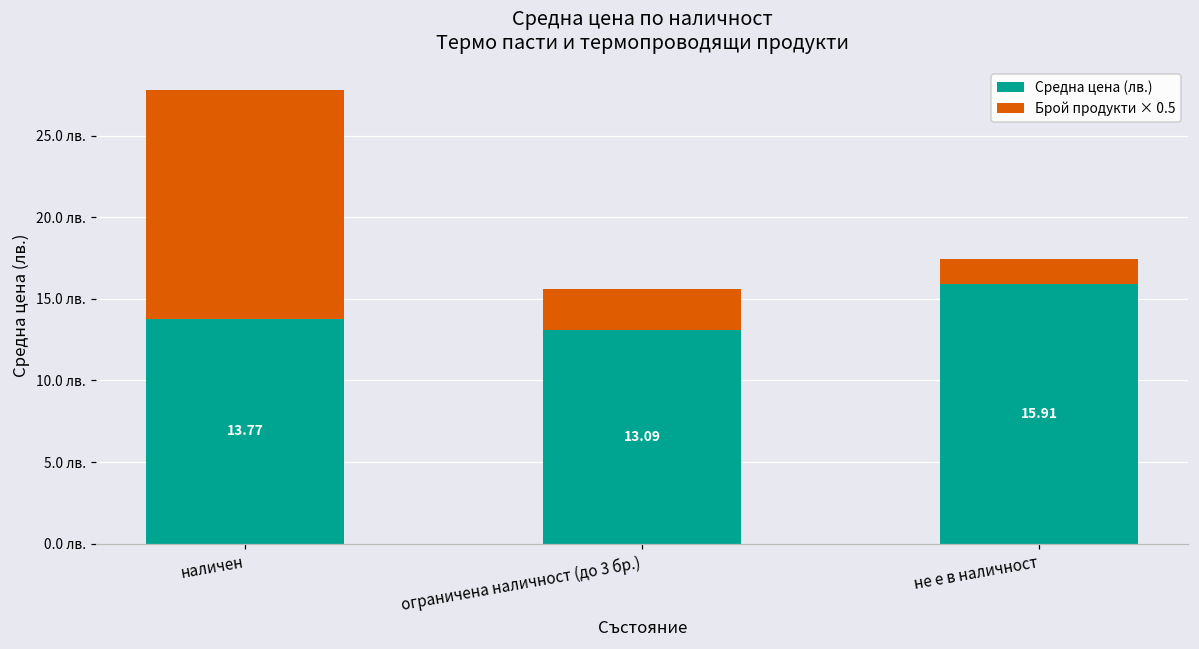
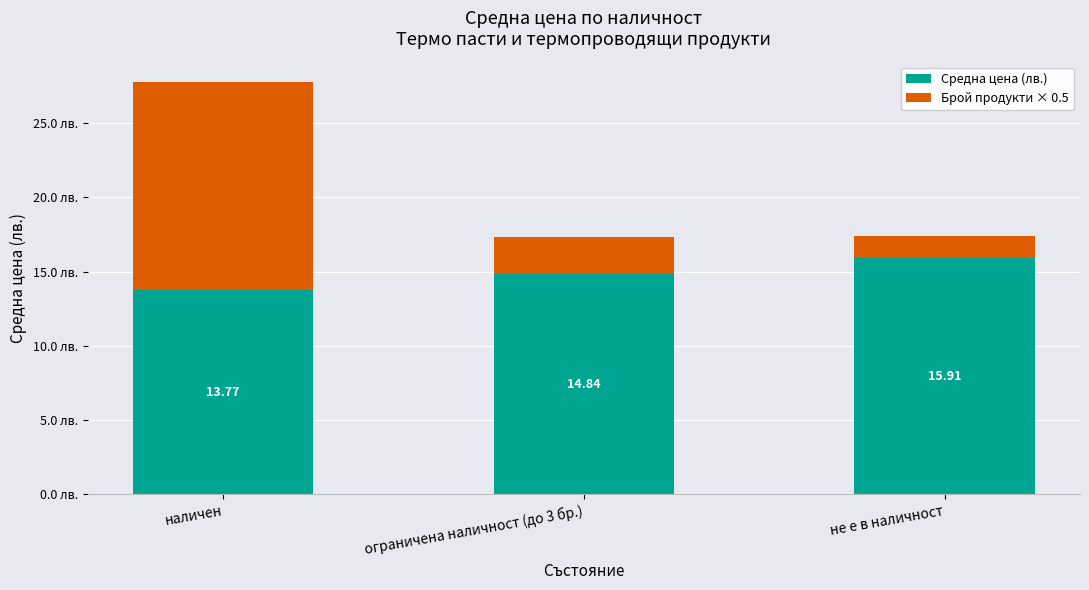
  {
    "Средна цена (лв.)": {
      "наличен": "13.77",
-     "ограничена наличност (до 3 бр.)": "13.09",
+     "ограничена наличност (до 3 бр.)": "14.84",
      "не е в наличност": "15.91"
    },
    "Брой продукти × 0.5": {
      "наличен": "14.0 лв.",
      "ограничена наличност (до 3 бр.)": "2.5 лв.",
      "не е в наличност": "1.5 лв."
    }
  }
